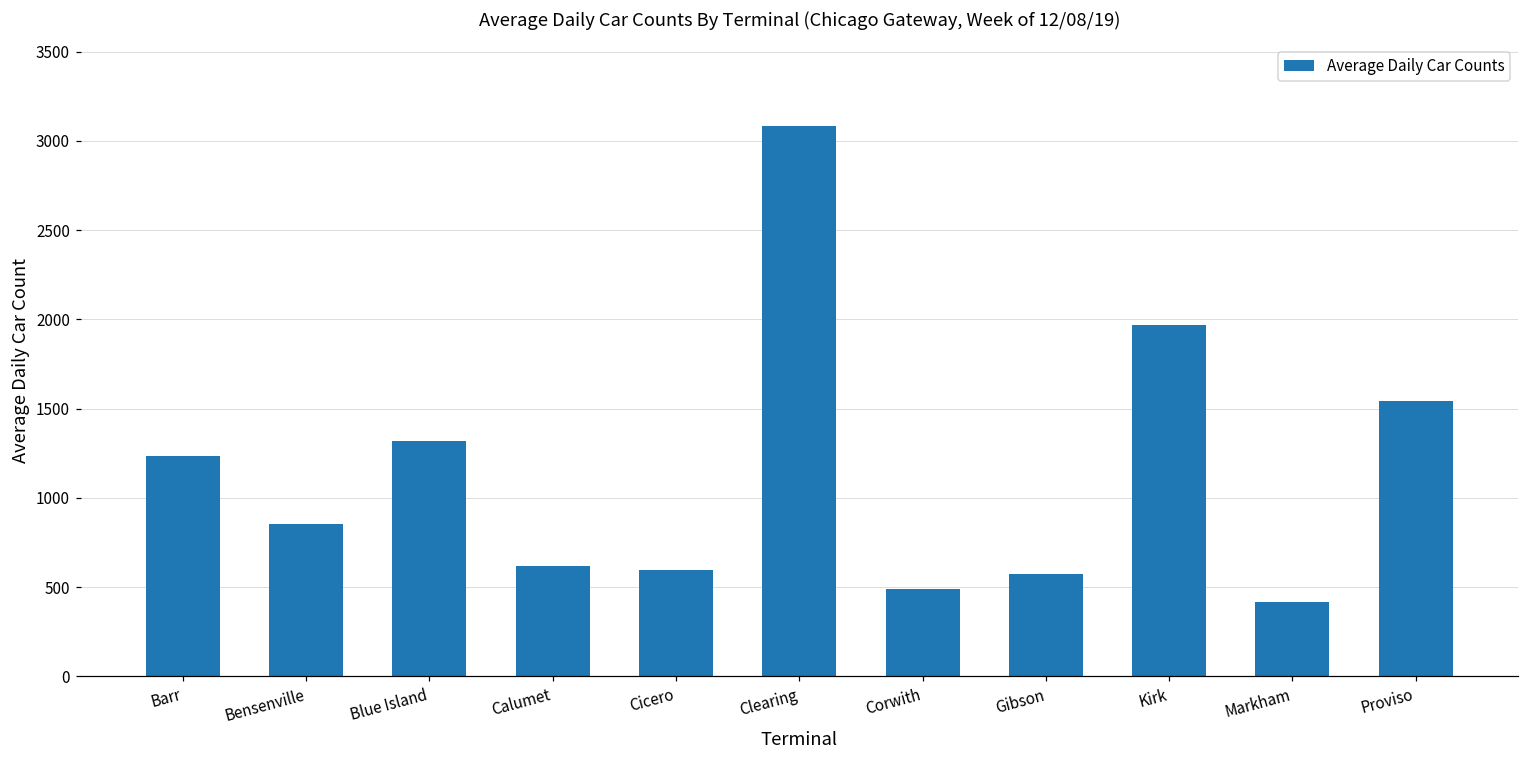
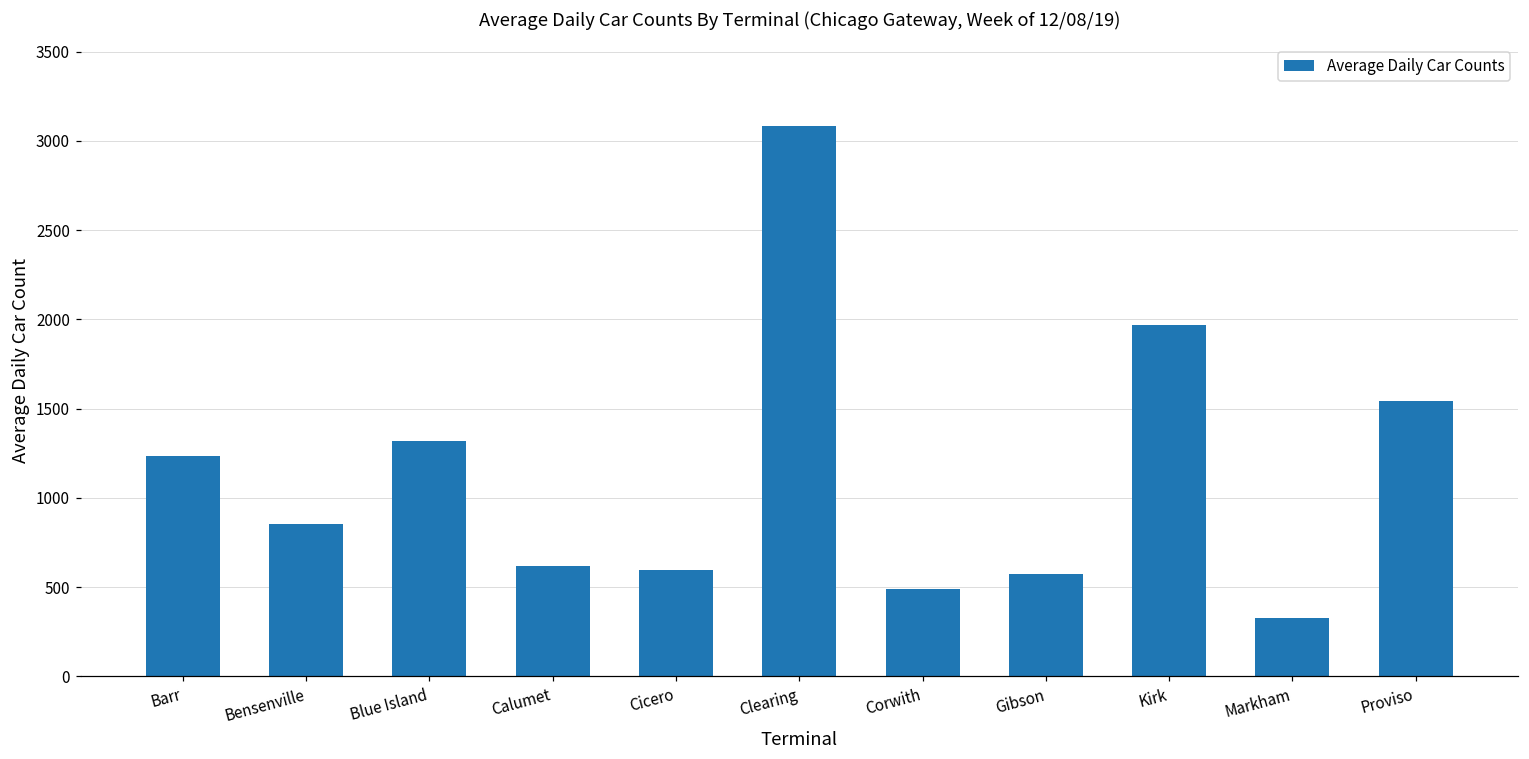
  {
    "Barr": 1240,
    "Bensenville": 850,
    "Blue Island": 1320,
    "Calumet": 620,
    "Cicero": 600,
    "Clearing": 3080,
    "Corwith": 490,
    "Gibson": 570,
    "Kirk": 1970,
-   "Markham": 420,
+   "Markham": 330,
    "Proviso": 1540
  }
